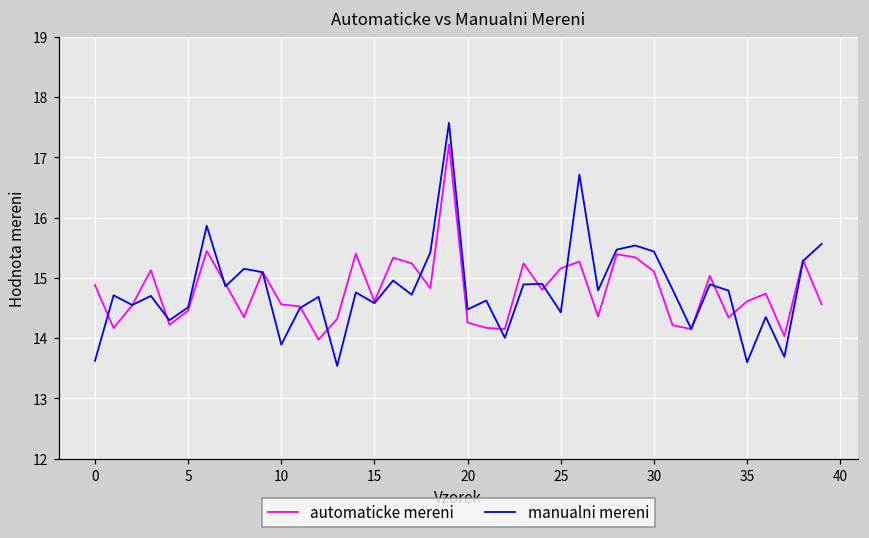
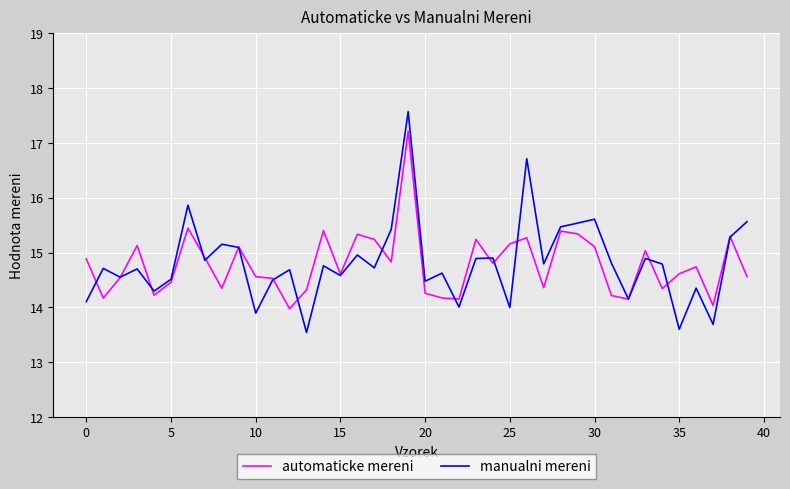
  {
    "automaticke mereni": {
      "0": 14.9,
      "5": 14.5,
      "10": 14.6,
      "20": 14.3,
      "25": 15.2,
      "30": 15.1,
      "35": 14.6
    },
    "manualni mereni": {
-     "0": 13.6,
+     "0": 14.1,
      "5": 14.5,
      "10": 13.9,
      "20": 14.5,
-     "25": 14.4,
-     "30": 15.4,
+     "25": 14.0,
+     "30": 15.6,
      "35": 13.6
    }
  }
